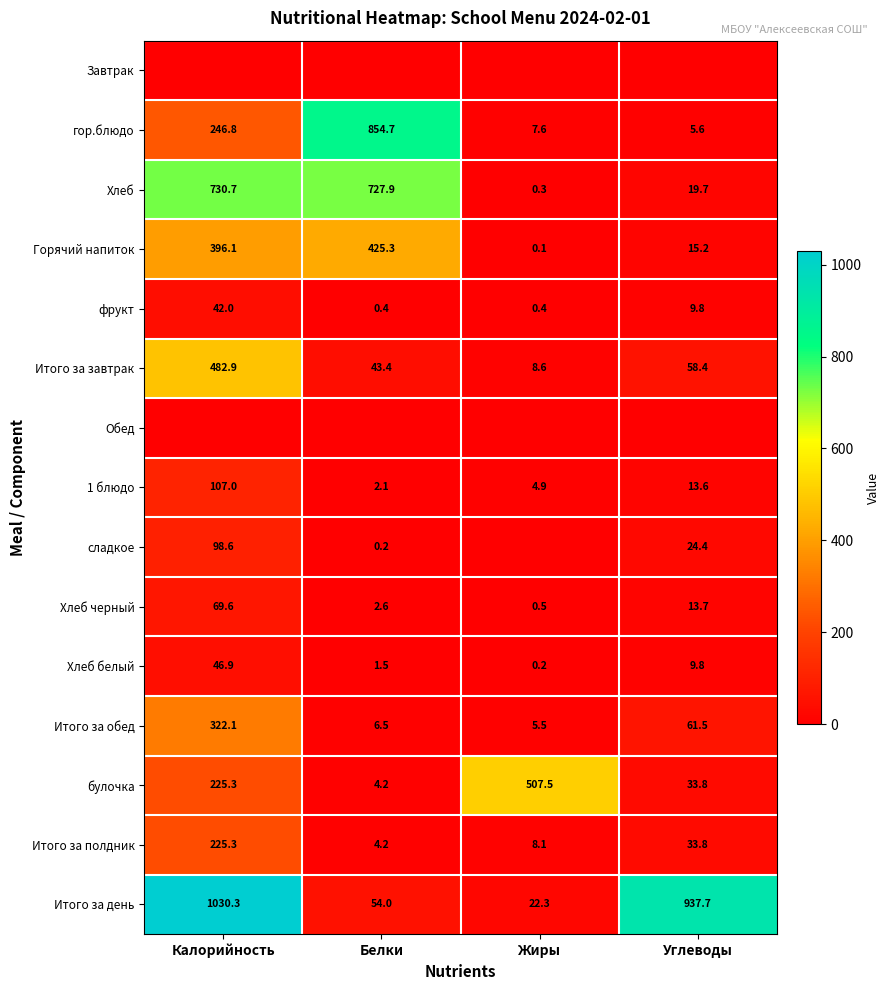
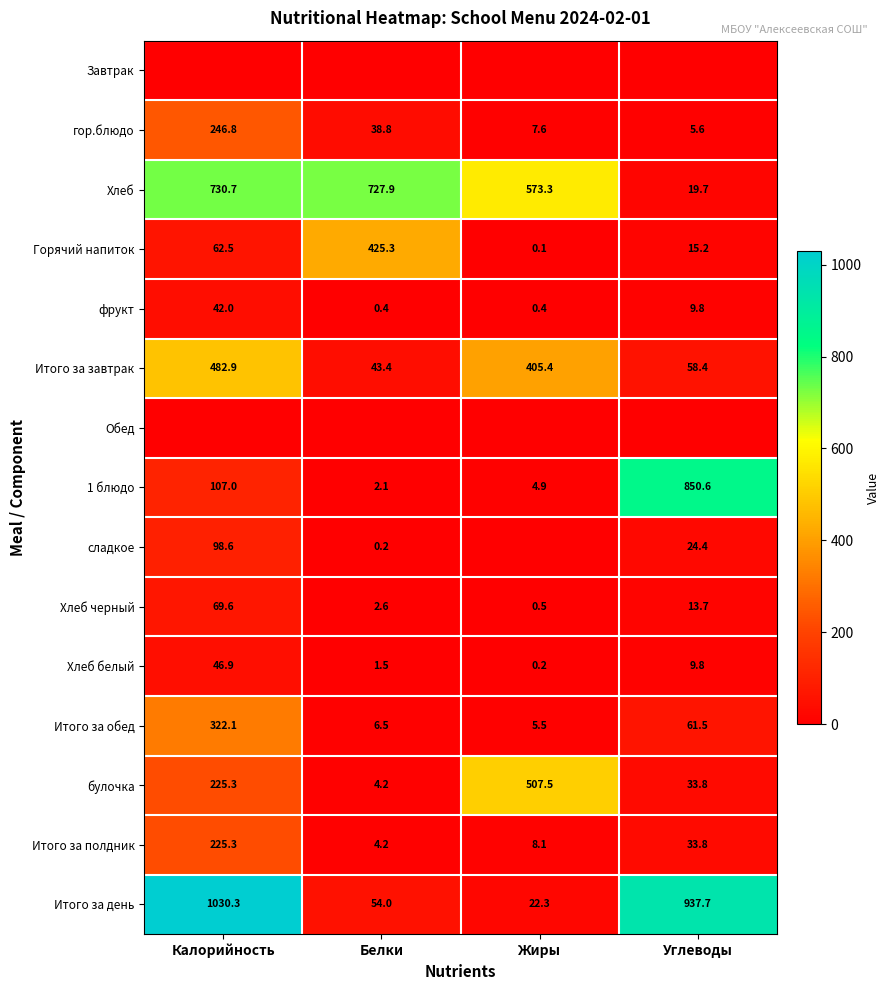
  {
    "гор.блюдо": {
      "Калорийность": 246.8,
-     "Белки": 854.7,
+     "Белки": 38.8,
      "Жиры": 7.6,
      "Углеводы": 5.6
    },
    "Хлеб": {
      "Калорийность": 730.7,
      "Белки": 727.9,
-     "Жиры": 0.3,
+     "Жиры": 573.3,
      "Углеводы": 19.7
    },
    "Горячий напиток": {
-     "Калорийность": 396.1,
+     "Калорийность": 62.5,
      "Белки": 425.3,
      "Жиры": 0.1,
      "Углеводы": 15.2
    },
    "фрукт": {
      "Калорийность": 42.0,
      "Белки": 0.4,
      "Жиры": 0.4,
      "Углеводы": 9.8
    },
    "Итого за завтрак": {
      "Калорийность": 482.9,
      "Белки": 43.4,
-     "Жиры": 8.6,
+     "Жиры": 405.4,
      "Углеводы": 58.4
    },
    "1 блюдо": {
      "Калорийность": 107.0,
      "Белки": 2.1,
      "Жиры": 4.9,
-     "Углеводы": 13.6
+     "Углеводы": 850.6
    },
    "сладкое": {
      "Калорийность": 98.6,
      "Белки": 0.2,
      "Углеводы": 24.4
    },
    "Хлеб черный": {
      "Калорийность": 69.6,
      "Белки": 2.6,
      "Жиры": 0.5,
      "Углеводы": 13.7
    },
    "Хлеб белый": {
      "Калорийность": 46.9,
      "Белки": 1.5,
      "Жиры": 0.2,
      "Углеводы": 9.8
    },
    "Итого за обед": {
      "Калорийность": 322.1,
      "Белки": 6.5,
      "Жиры": 5.5,
      "Углеводы": 61.5
    },
    "булочка": {
      "Калорийность": 225.3,
      "Белки": 4.2,
      "Жиры": 507.5,
      "Углеводы": 33.8
    },
    "Итого за полдник": {
      "Калорийность": 225.3,
      "Белки": 4.2,
      "Жиры": 8.1,
      "Углеводы": 33.8
    },
    "Итого за день": {
      "Калорийность": 1030.3,
      "Белки": 54.0,
      "Жиры": 22.3,
      "Углеводы": 937.7
    }
  }
